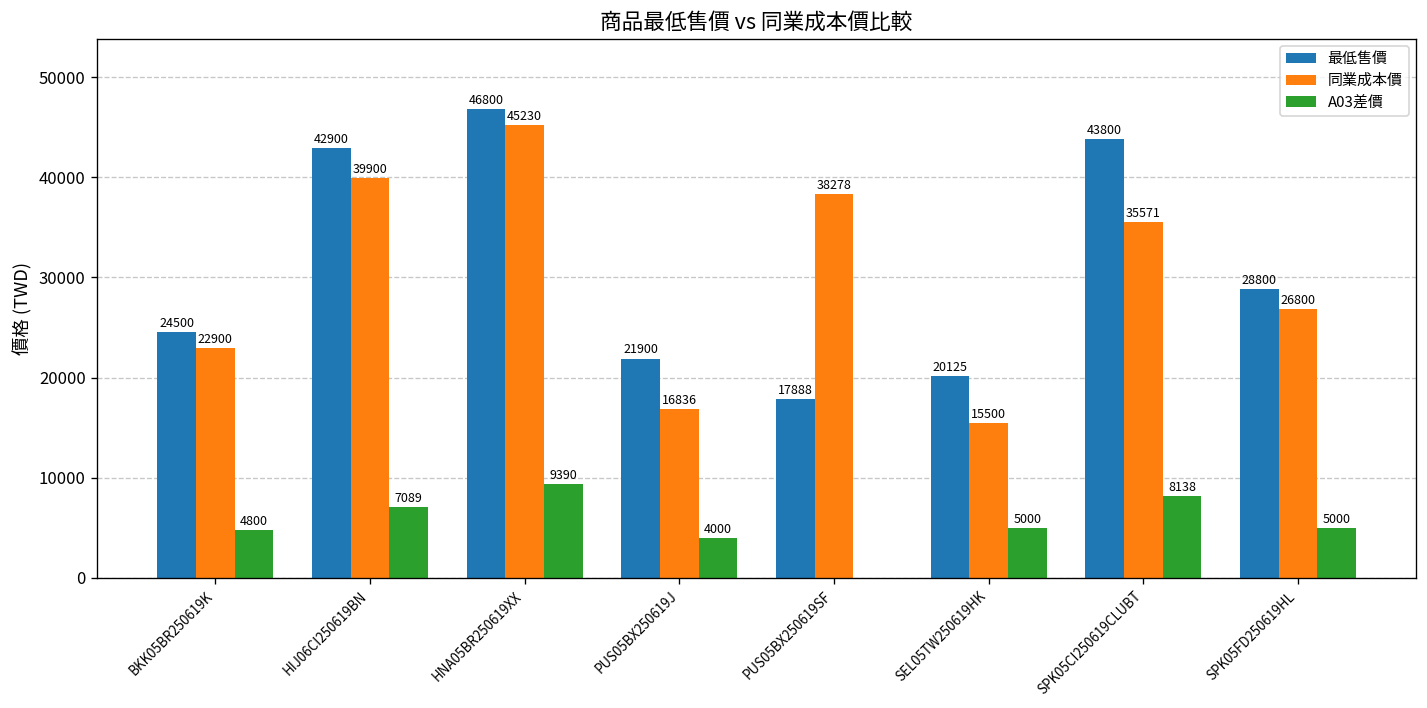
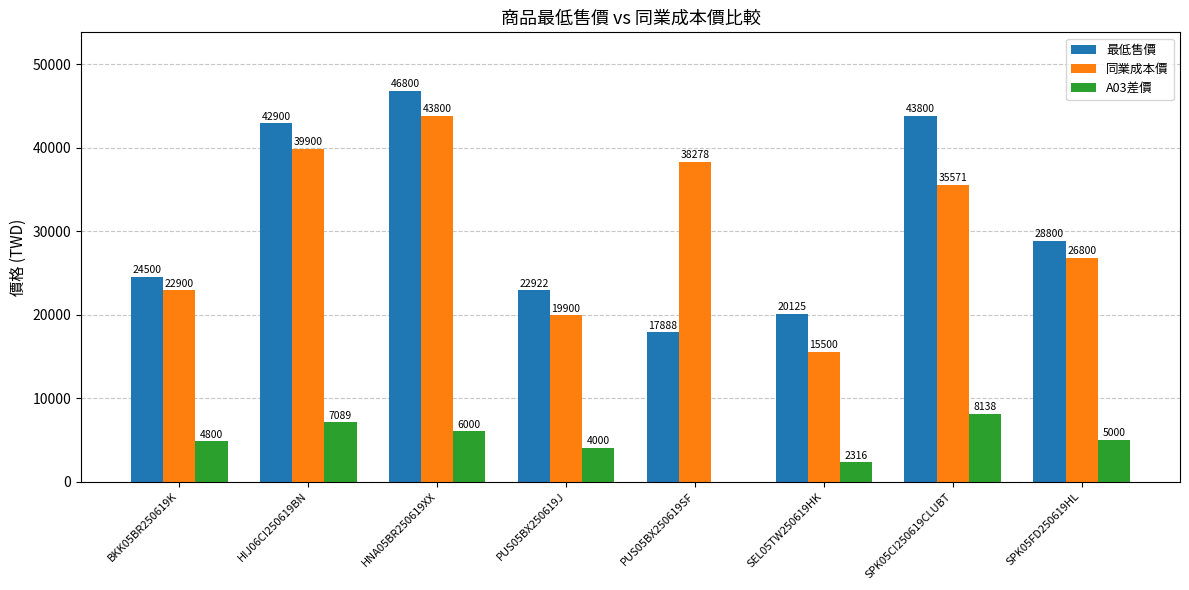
  {
    "最低售價": {
      "BKK05BR250619K": 24500,
      "HIJ06CI250619BN": 42900,
      "HNA05BR250619XX": 46800,
-     "PUS05BX250619J": 21900,
+     "PUS05BX250619J": 22922,
      "PUS05BX250619SF": 17888,
      "SEL05TW250619HK": 20125,
      "SPK05CI250619CLUBT": 43800,
      "SPK05FD250619HL": 28800
    },
    "同業成本價": {
      "BKK05BR250619K": 22900,
      "HIJ06CI250619BN": 39900,
-     "HNA05BR250619XX": 45230,
-     "PUS05BX250619J": 16836,
+     "HNA05BR250619XX": 43800,
+     "PUS05BX250619J": 19900,
      "PUS05BX250619SF": 38278,
      "SEL05TW250619HK": 15500,
      "SPK05CI250619CLUBT": 35571,
      "SPK05FD250619HL": 26800
    },
    "A03差價": {
      "BKK05BR250619K": 4800,
      "HIJ06CI250619BN": 7089,
-     "HNA05BR250619XX": 9390,
+     "HNA05BR250619XX": 6000,
      "PUS05BX250619J": 4000,
-     "SEL05TW250619HK": 5000,
+     "SEL05TW250619HK": 2316,
      "SPK05CI250619CLUBT": 8138,
      "SPK05FD250619HL": 5000
    }
  }
